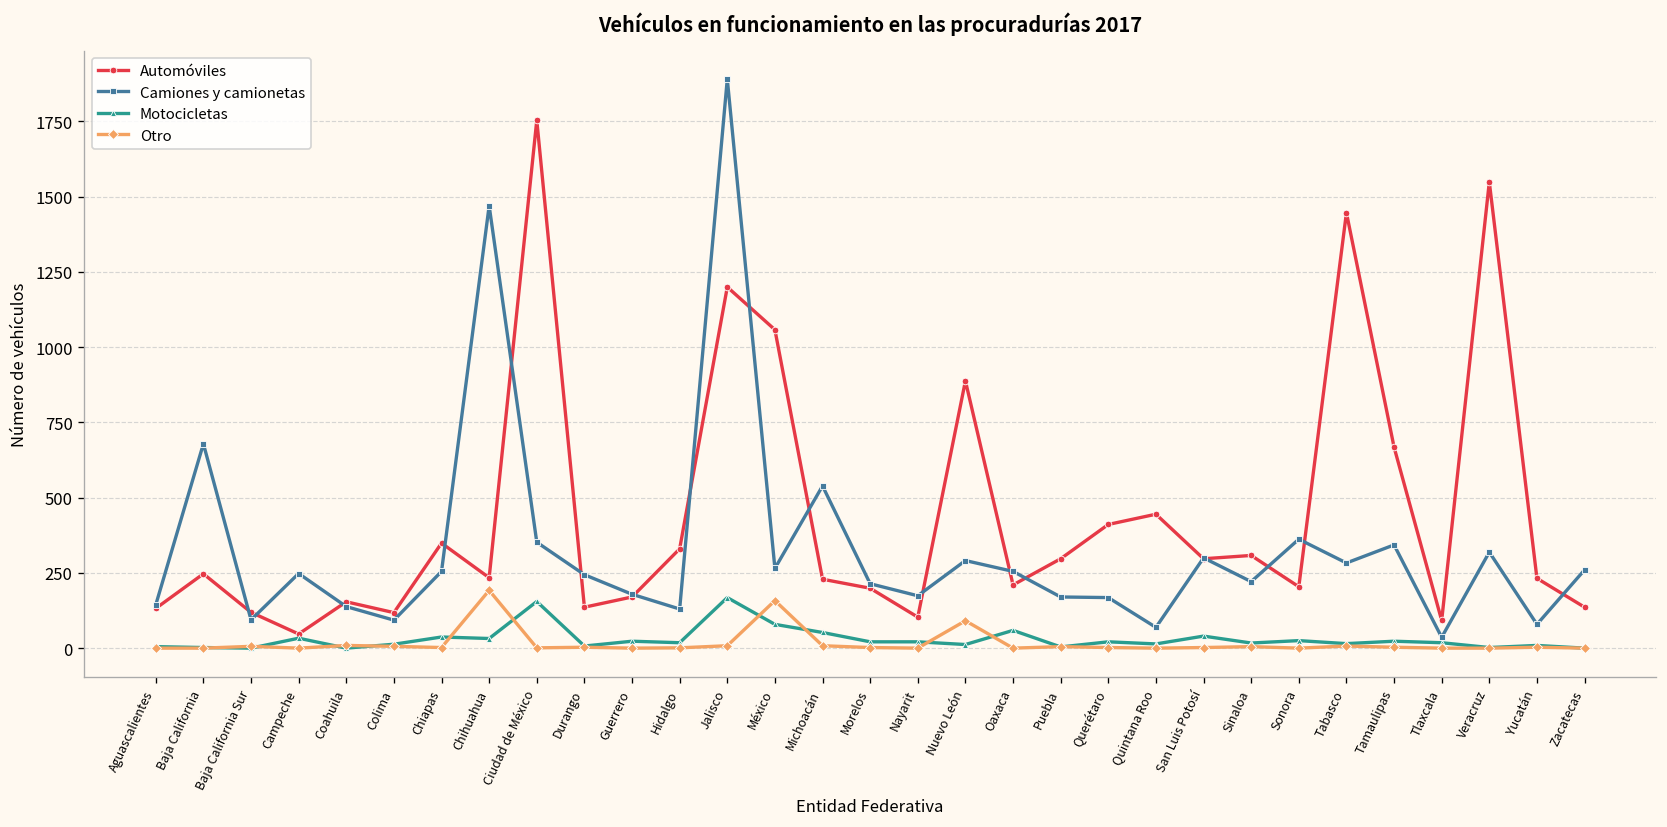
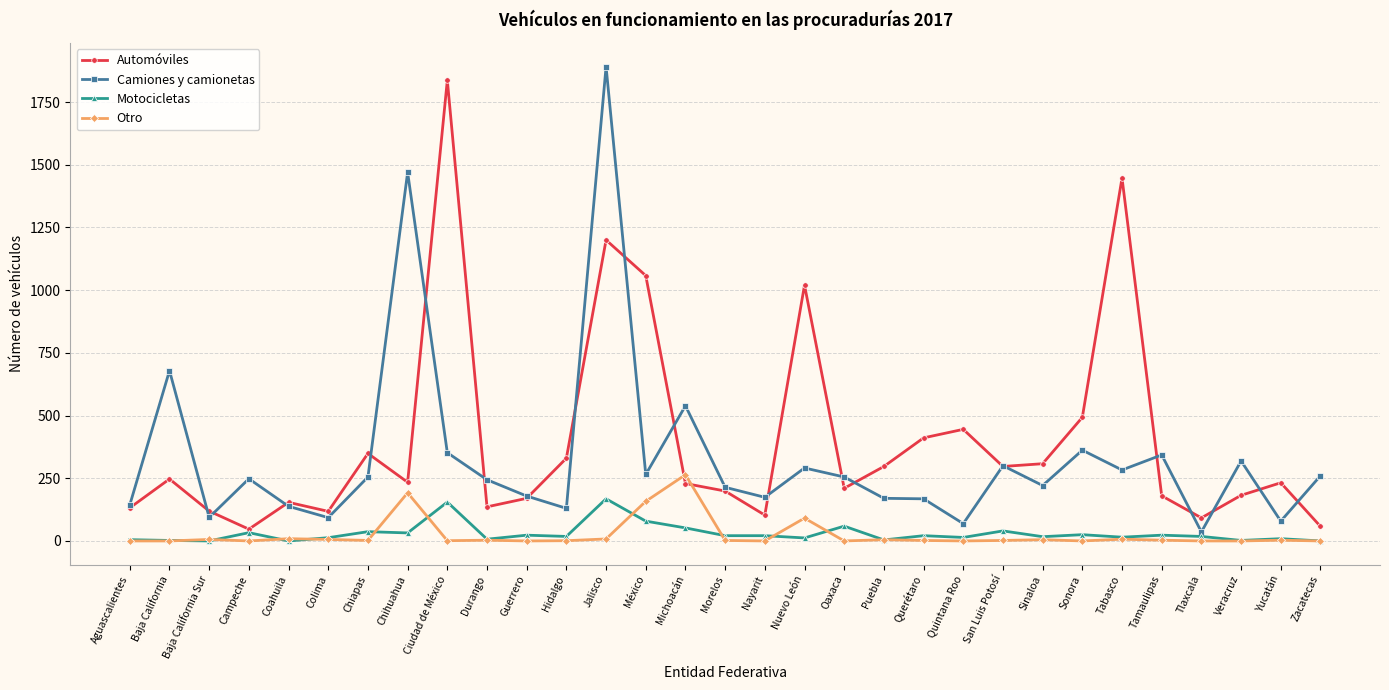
  {
    "Automóviles": {
      "Aguascalientes": 130,
      "Baja California": 250,
      "Baja California Sur": 120,
      "Campeche": 50,
      "Coahuila": 150,
      "Colima": 120,
      "Chiapas": 350,
      "Chihuahua": 230,
-     "Ciudad de México": 1750,
+     "Ciudad de México": 1840,
      "Durango": 140,
      "Hidalgo": 330,
      "Jalisco": 1200,
      "México": 1060,
      "Michoacán": 230,
      "Morelos": 200,
      "Nayarit": 100,
-     "Nuevo León": 890,
+     "Nuevo León": 1020,
      "Oaxaca": 210,
      "Puebla": 300,
      "Querétaro": 410,
      "Quintana Roo": 450,
      "Sinaloa": 310,
-     "Sonora": 200,
+     "Sonora": 490,
      "Tabasco": 1450,
-     "Tamaulipas": 670,
+     "Tamaulipas": 180,
      "Tlaxcala": 90,
-     "Veracruz": 1550,
+     "Veracruz": 180,
      "Yucatán": 230,
-     "Zacatecas": 140
+     "Zacatecas": 60
    },
    "Otro": {
      "Campeche": 0,
      "Chiapas": 0,
      "Chihuahua": 190,
      "Ciudad de México": 0,
      "Guerrero": 0,
      "Hidalgo": 0,
      "Jalisco": 10,
      "México": 160,
-     "Michoacán": 10,
+     "Michoacán": 260,
      "Morelos": 0,
      "Nayarit": 0,
      "Nuevo León": 90,
      "Oaxaca": 0,
      "Querétaro": 0,
      "Quintana Roo": 0,
      "San Luis Potosí": 0,
      "Sinaloa": 10,
      "Sonora": 0,
      "Tamaulipas": 0,
      "Tlaxcala": 0
    }
  }
